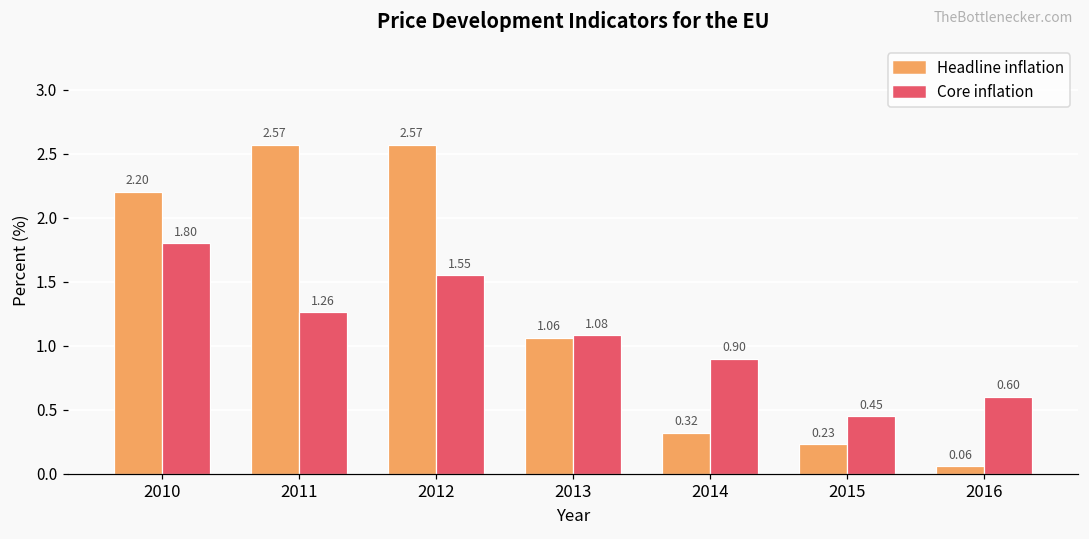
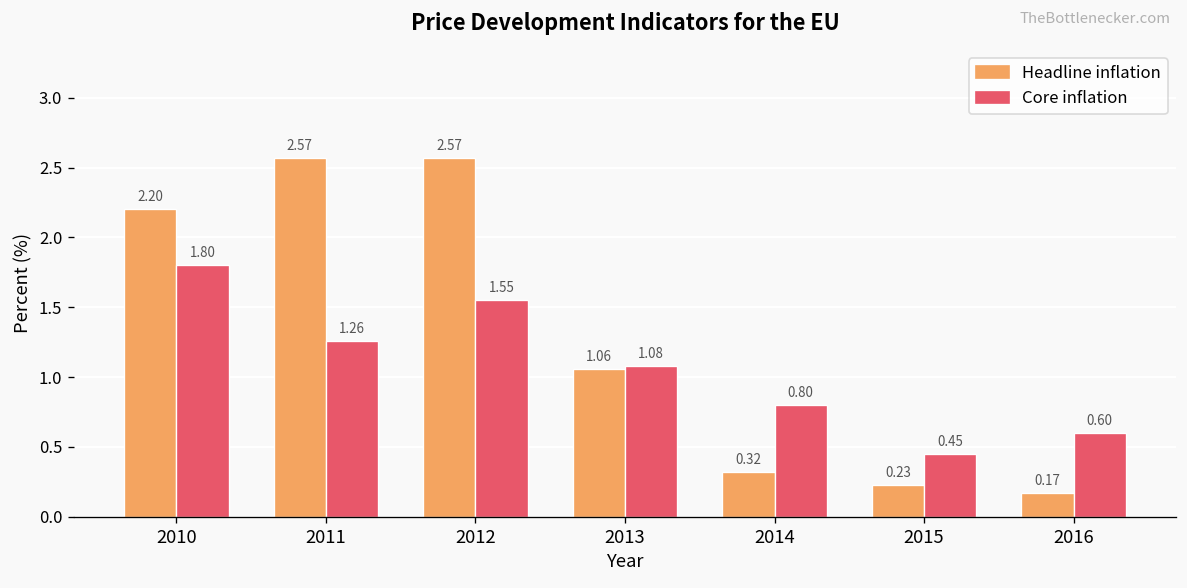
  {
    "Headline inflation": {
      "2010": 2.20,
      "2011": 2.57,
      "2012": 2.57,
      "2013": 1.06,
      "2014": 0.32,
      "2015": 0.23,
-     "2016": 0.06
+     "2016": 0.17
    },
    "Core inflation": {
      "2010": 1.80,
      "2011": 1.26,
      "2012": 1.55,
      "2013": 1.08,
-     "2014": 0.90,
+     "2014": 0.80,
      "2015": 0.45,
      "2016": 0.60
    }
  }
